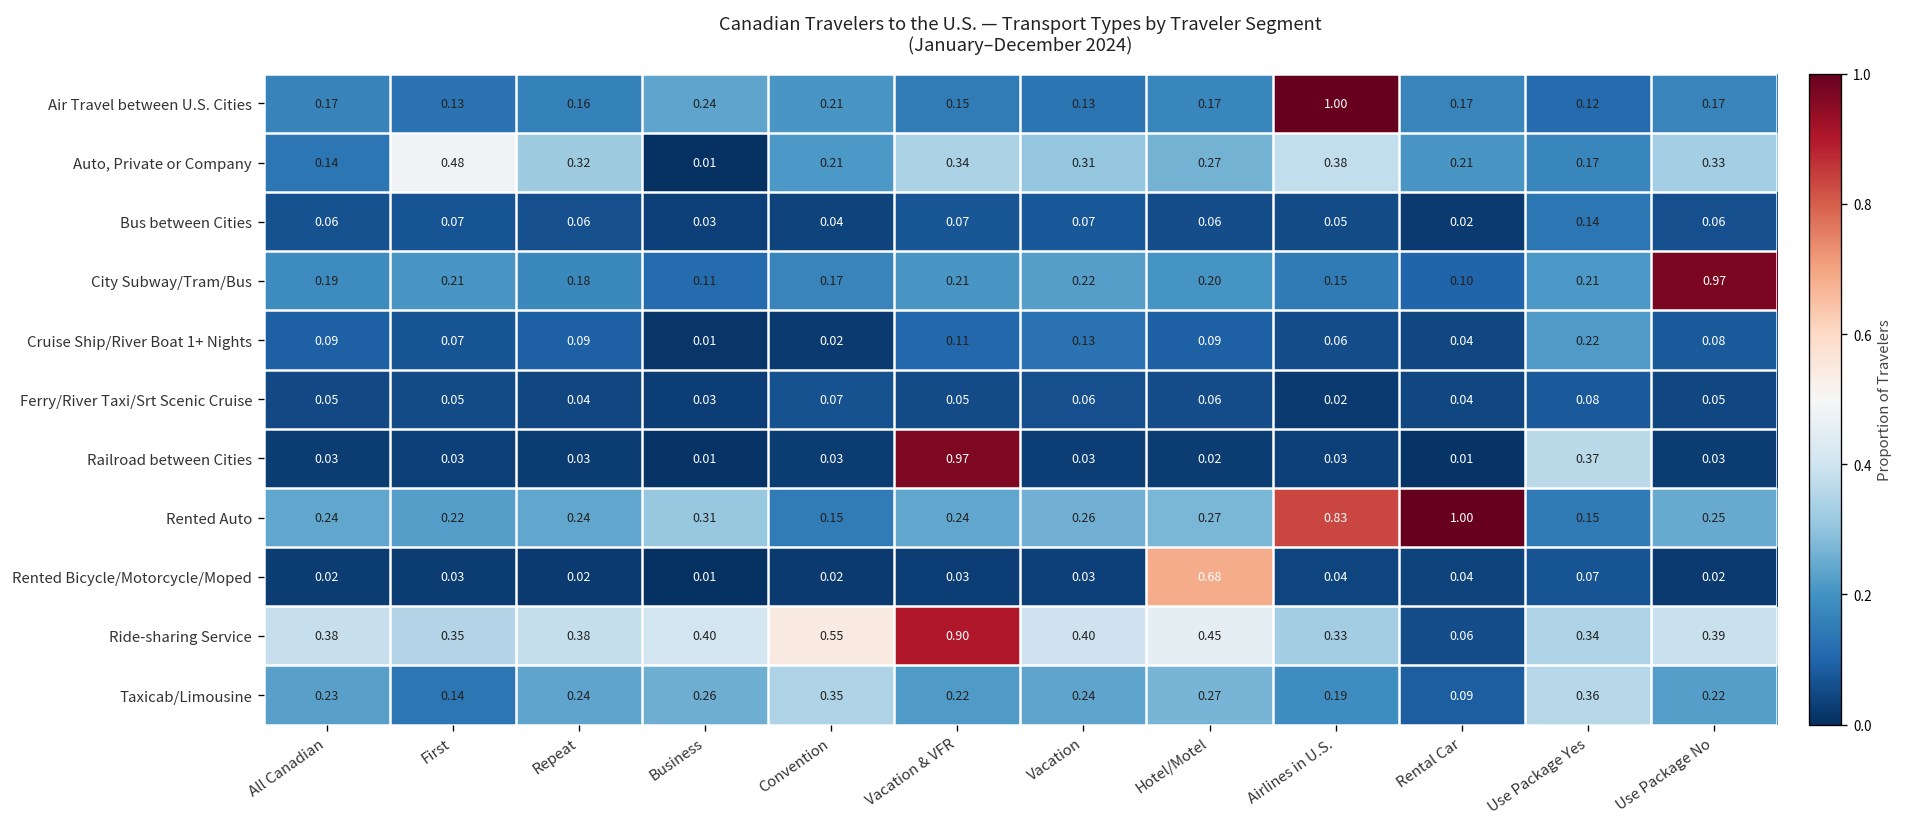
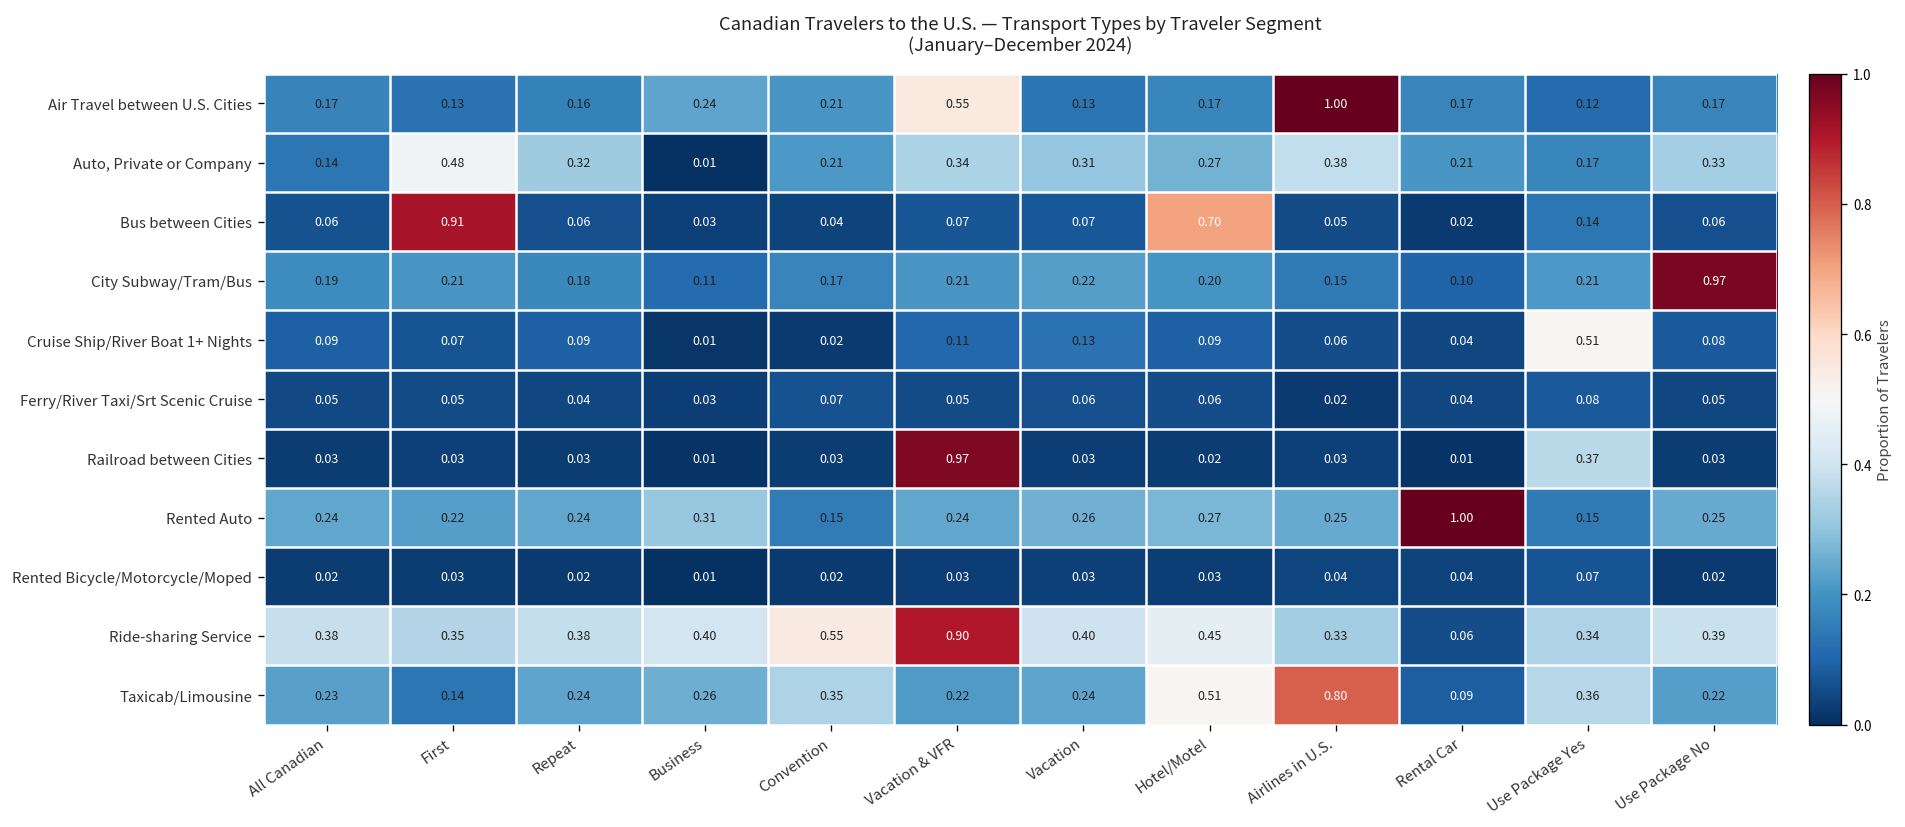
  {
    "Air Travel between U.S. Cities": {
      "All Canadian": 0.17,
      "First": 0.13,
      "Repeat": 0.16,
      "Business": 0.24,
      "Convention": 0.21,
-     "Vacation & VFR": 0.15,
+     "Vacation & VFR": 0.55,
      "Vacation": 0.13,
      "Hotel/Motel": 0.17,
      "Airlines in U.S.": 1.00,
      "Rental Car": 0.17,
      "Use Package Yes": 0.12,
      "Use Package No": 0.17
    },
    "Auto, Private or Company": {
      "All Canadian": 0.14,
      "First": 0.48,
      "Repeat": 0.32,
      "Business": 0.01,
      "Convention": 0.21,
      "Vacation & VFR": 0.34,
      "Vacation": 0.31,
      "Hotel/Motel": 0.27,
      "Airlines in U.S.": 0.38,
      "Rental Car": 0.21,
      "Use Package Yes": 0.17,
      "Use Package No": 0.33
    },
    "Bus between Cities": {
      "All Canadian": 0.06,
-     "First": 0.07,
+     "First": 0.91,
      "Repeat": 0.06,
      "Business": 0.03,
      "Convention": 0.04,
      "Vacation & VFR": 0.07,
      "Vacation": 0.07,
-     "Hotel/Motel": 0.06,
+     "Hotel/Motel": 0.70,
      "Airlines in U.S.": 0.05,
      "Rental Car": 0.02,
      "Use Package Yes": 0.14,
      "Use Package No": 0.06
    },
    "City Subway/Tram/Bus": {
      "All Canadian": 0.19,
      "First": 0.21,
      "Repeat": 0.18,
      "Business": 0.11,
      "Convention": 0.17,
      "Vacation & VFR": 0.21,
      "Vacation": 0.22,
      "Hotel/Motel": 0.20,
      "Airlines in U.S.": 0.15,
      "Rental Car": 0.10,
      "Use Package Yes": 0.21,
      "Use Package No": 0.97
    },
    "Cruise Ship/River Boat 1+ Nights": {
      "All Canadian": 0.09,
      "First": 0.07,
      "Repeat": 0.09,
      "Business": 0.01,
      "Convention": 0.02,
      "Vacation & VFR": 0.11,
      "Vacation": 0.13,
      "Hotel/Motel": 0.09,
      "Airlines in U.S.": 0.06,
      "Rental Car": 0.04,
-     "Use Package Yes": 0.22,
+     "Use Package Yes": 0.51,
      "Use Package No": 0.08
    },
    "Ferry/River Taxi/Srt Scenic Cruise": {
      "All Canadian": 0.05,
      "First": 0.05,
      "Repeat": 0.04,
      "Business": 0.03,
      "Convention": 0.07,
      "Vacation & VFR": 0.05,
      "Vacation": 0.06,
      "Hotel/Motel": 0.06,
      "Airlines in U.S.": 0.02,
      "Rental Car": 0.04,
      "Use Package Yes": 0.08,
      "Use Package No": 0.05
    },
    "Railroad between Cities": {
      "All Canadian": 0.03,
      "First": 0.03,
      "Repeat": 0.03,
      "Business": 0.01,
      "Convention": 0.03,
      "Vacation & VFR": 0.97,
      "Vacation": 0.03,
      "Hotel/Motel": 0.02,
      "Airlines in U.S.": 0.03,
      "Rental Car": 0.01,
      "Use Package Yes": 0.37,
      "Use Package No": 0.03
    },
    "Rented Auto": {
      "All Canadian": 0.24,
      "First": 0.22,
      "Repeat": 0.24,
      "Business": 0.31,
      "Convention": 0.15,
      "Vacation & VFR": 0.24,
      "Vacation": 0.26,
      "Hotel/Motel": 0.27,
-     "Airlines in U.S.": 0.83,
+     "Airlines in U.S.": 0.25,
      "Rental Car": 1.00,
      "Use Package Yes": 0.15,
      "Use Package No": 0.25
    },
    "Rented Bicycle/Motorcycle/Moped": {
      "All Canadian": 0.02,
      "First": 0.03,
      "Repeat": 0.02,
      "Business": 0.01,
      "Convention": 0.02,
      "Vacation & VFR": 0.03,
      "Vacation": 0.03,
-     "Hotel/Motel": 0.68,
+     "Hotel/Motel": 0.03,
      "Airlines in U.S.": 0.04,
      "Rental Car": 0.04,
      "Use Package Yes": 0.07,
      "Use Package No": 0.02
    },
    "Ride-sharing Service": {
      "All Canadian": 0.38,
      "First": 0.35,
      "Repeat": 0.38,
      "Business": 0.40,
      "Convention": 0.55,
      "Vacation & VFR": 0.90,
      "Vacation": 0.40,
      "Hotel/Motel": 0.45,
      "Airlines in U.S.": 0.33,
      "Rental Car": 0.06,
      "Use Package Yes": 0.34,
      "Use Package No": 0.39
    },
    "Taxicab/Limousine": {
      "All Canadian": 0.23,
      "First": 0.14,
      "Repeat": 0.24,
      "Business": 0.26,
      "Convention": 0.35,
      "Vacation & VFR": 0.22,
      "Vacation": 0.24,
-     "Hotel/Motel": 0.27,
-     "Airlines in U.S.": 0.19,
+     "Hotel/Motel": 0.51,
+     "Airlines in U.S.": 0.80,
      "Rental Car": 0.09,
      "Use Package Yes": 0.36,
      "Use Package No": 0.22
    }
  }
